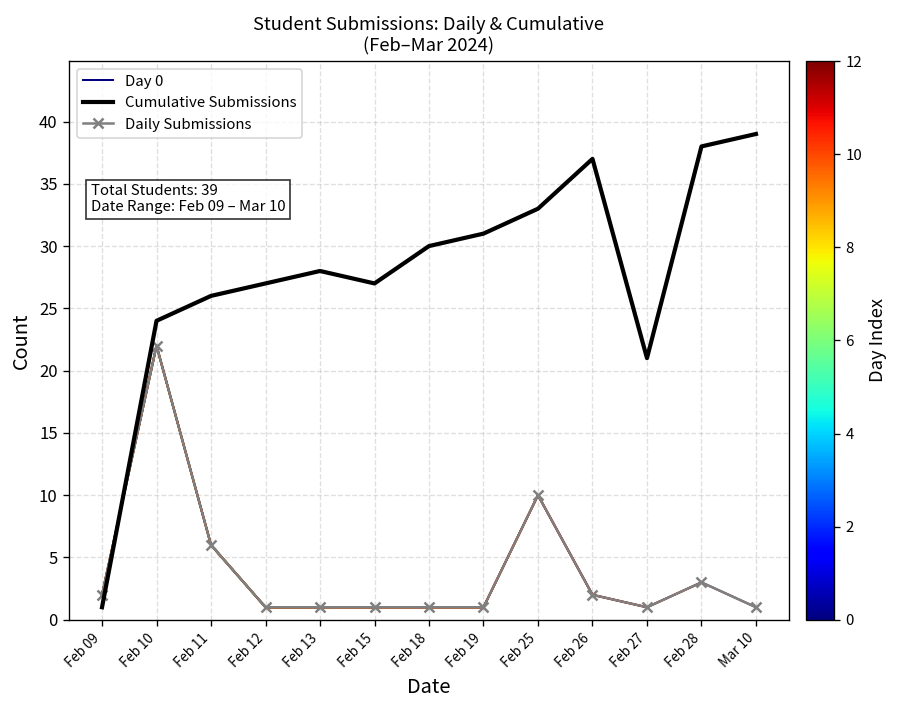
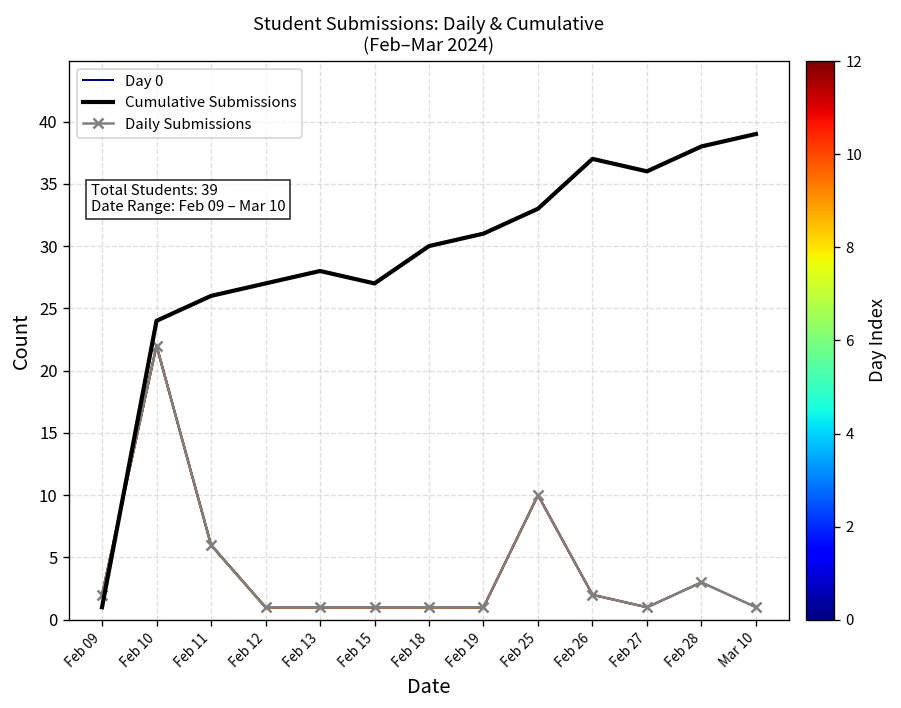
  {
    "Daily Submissions": {
      "Mar 10": 1
    },
    "Cumulative Submissions": {
      "Feb 09": 1,
      "Feb 10": 24,
      "Feb 11": 26,
      "Feb 12": 27,
      "Feb 13": 28,
      "Feb 15": 27,
      "Feb 18": 30,
      "Feb 19": 31,
      "Feb 25": 33,
      "Feb 26": 37,
-     "Feb 27": 21,
+     "Feb 27": 36,
      "Feb 28": 38,
      "Mar 10": 39
    }
  }
